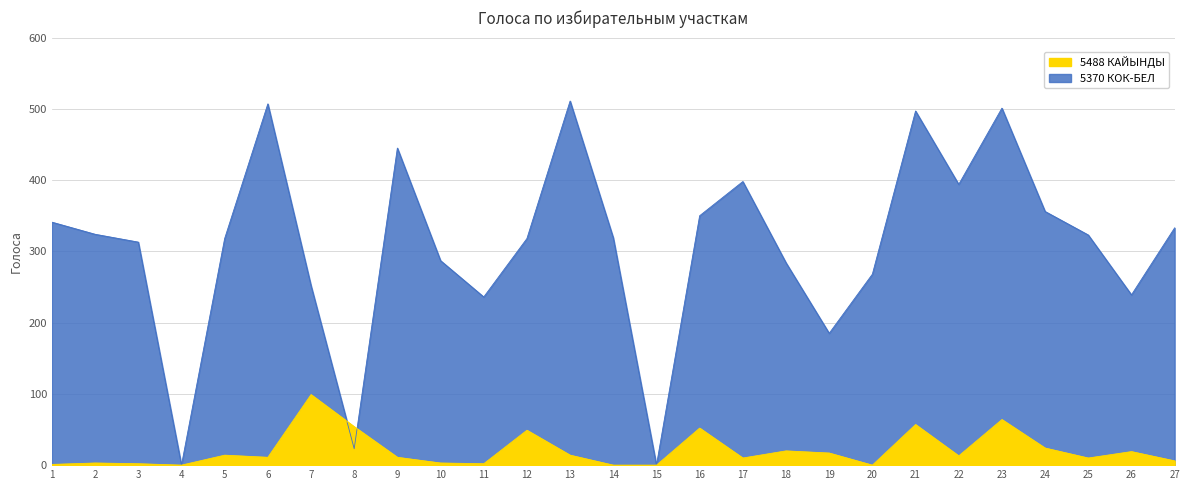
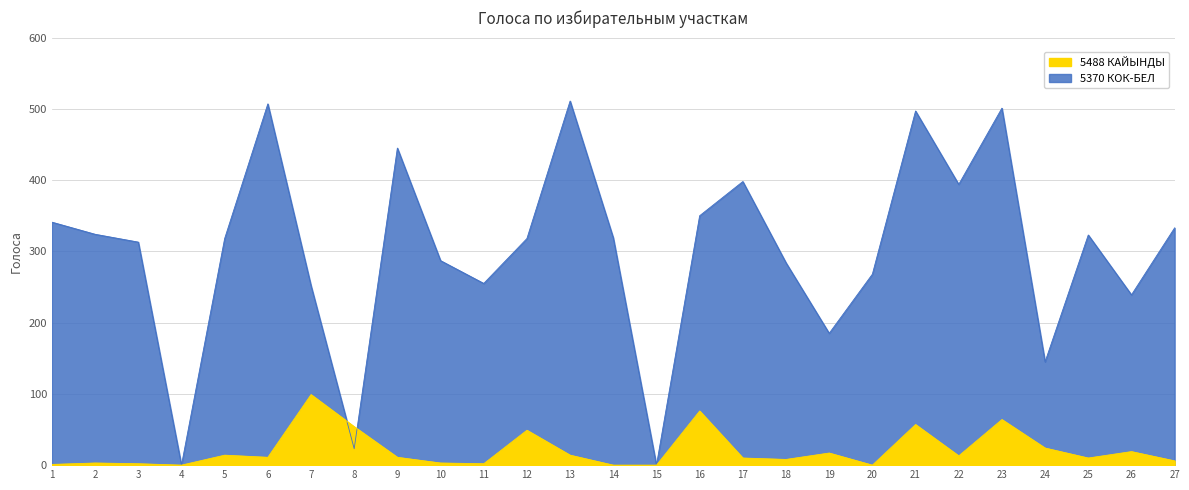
  {
    "5488 КАЙЫНДЫ": {
      "1": 0,
      "2": 0,
      "3": 0,
      "5": 10,
      "6": 10,
      "7": 100,
      "8": 50,
      "9": 10,
      "10": 0,
      "11": 0,
      "12": 50,
      "13": 10,
      "14": 0,
-     "16": 50,
+     "16": 80,
      "17": 10,
-     "18": 20,
+     "18": 10,
      "19": 20,
      "20": 0,
      "21": 60,
      "22": 10,
      "23": 60,
      "24": 20,
      "25": 10,
      "26": 20,
      "27": 10
    },
    "5370 КОК-БЕЛ": {
      "1": 340,
      "2": 320,
      "3": 310,
      "5": 320,
      "6": 510,
      "7": 250,
      "8": 20,
      "9": 450,
      "10": 290,
-     "11": 240,
+     "11": 260,
      "12": 320,
      "13": 510,
      "14": 320,
      "16": 350,
      "17": 400,
      "18": 280,
      "19": 190,
      "20": 270,
      "21": 500,
      "22": 390,
      "23": 500,
-     "24": 360,
+     "24": 150,
      "25": 320,
      "26": 240,
      "27": 330
    }
  }
